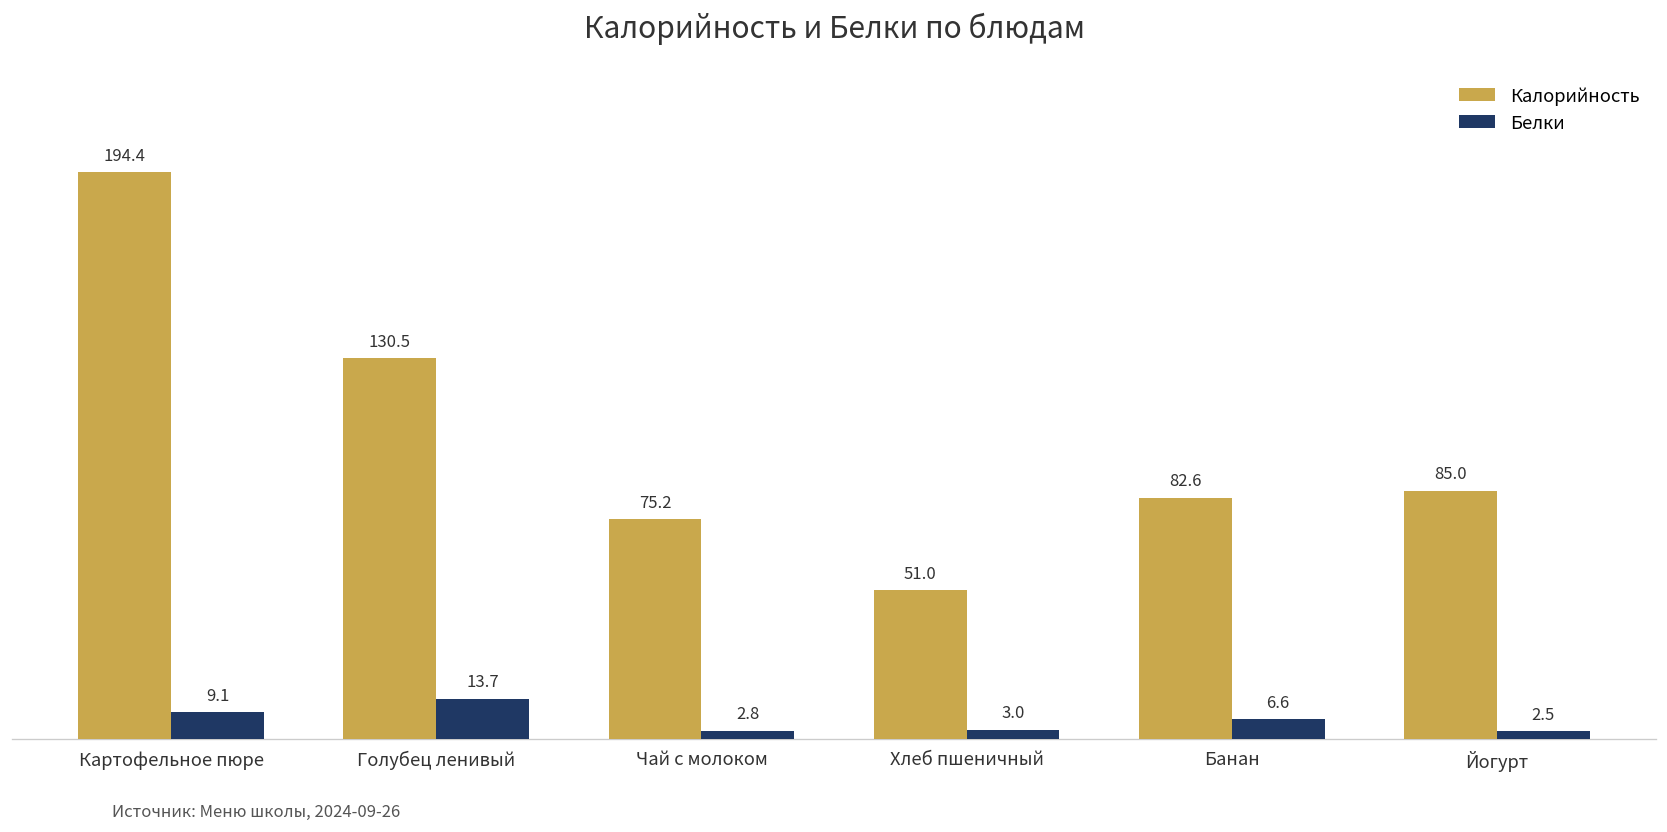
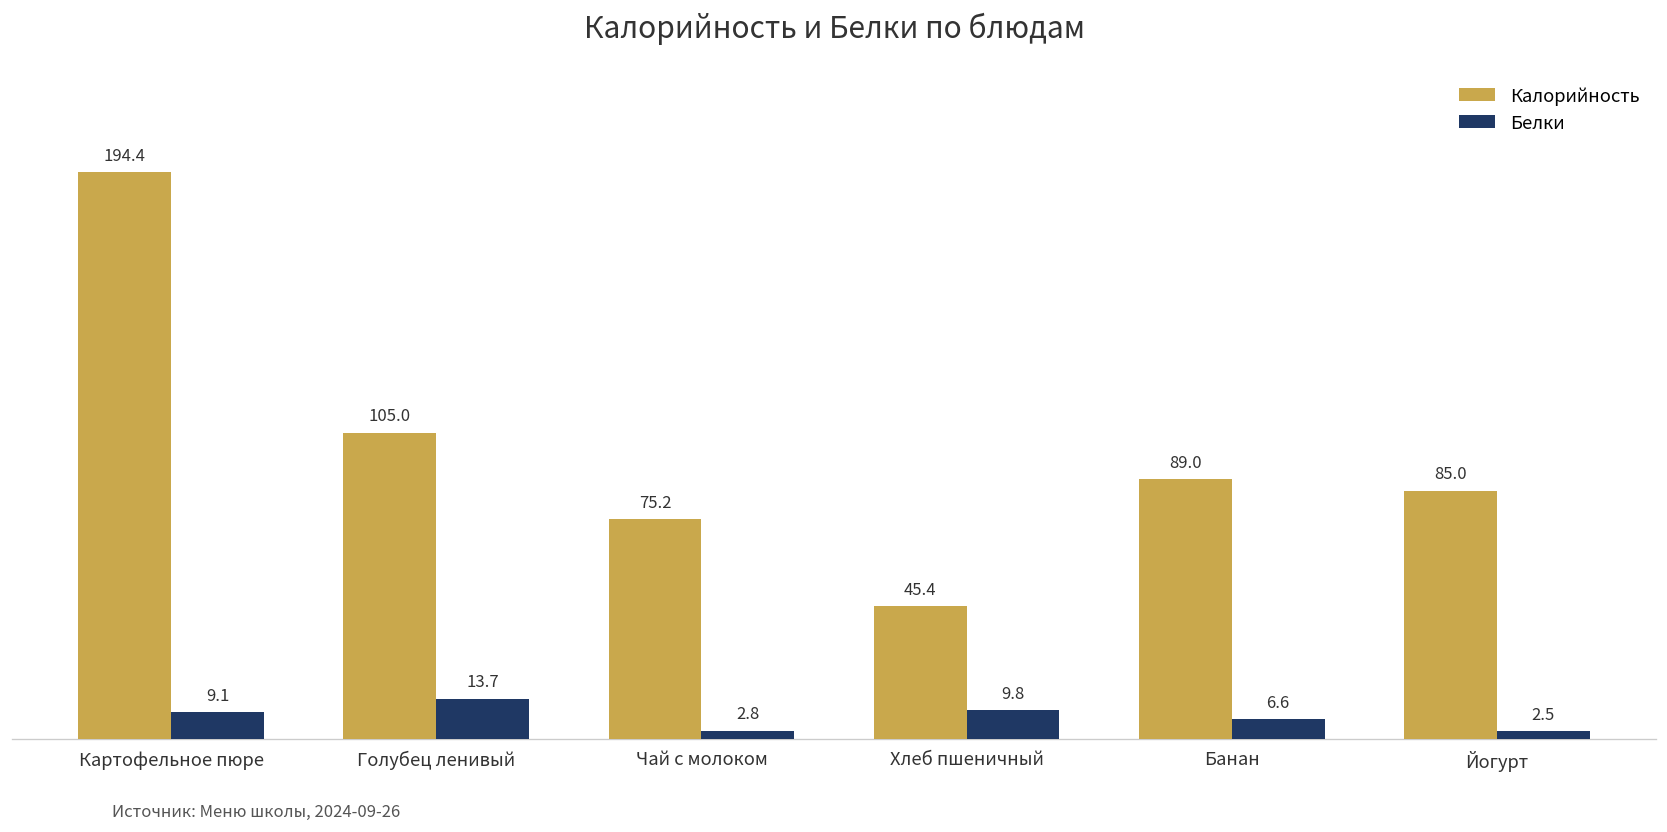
  {
    "Калорийность": {
      "Картофельное пюре": 194.4,
-     "Голубец ленивый": 130.5,
+     "Голубец ленивый": 105.0,
      "Чай с молоком": 75.2,
-     "Хлеб пшеничный": 51.0,
-     "Банан": 82.6,
+     "Хлеб пшеничный": 45.4,
+     "Банан": 89.0,
      "Йогурт": 85.0
    },
    "Белки": {
      "Картофельное пюре": 9.1,
      "Голубец ленивый": 13.7,
      "Чай с молоком": 2.8,
-     "Хлеб пшеничный": 3.0,
+     "Хлеб пшеничный": 9.8,
      "Банан": 6.6,
      "Йогурт": 2.5
    }
  }
